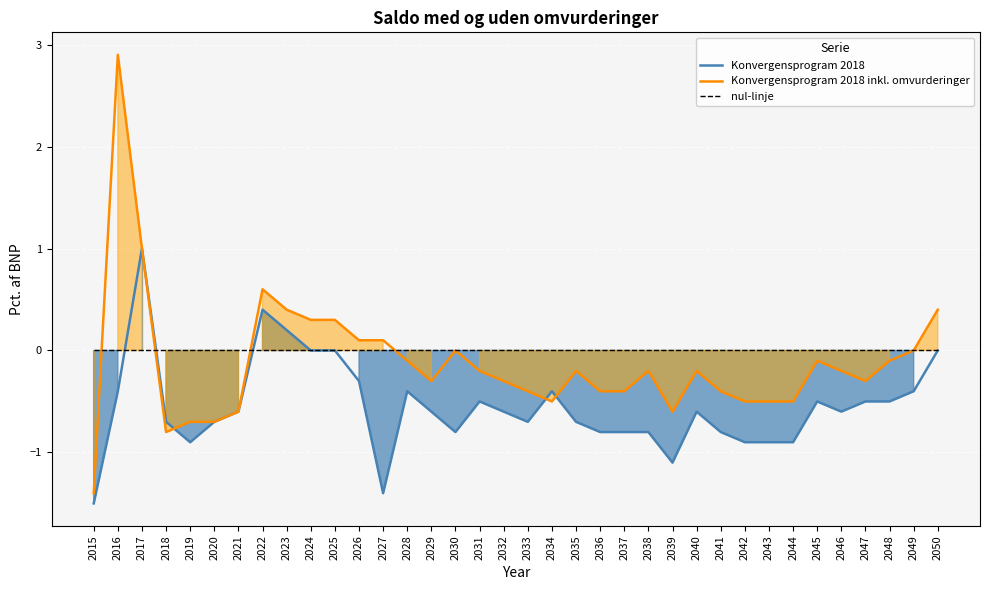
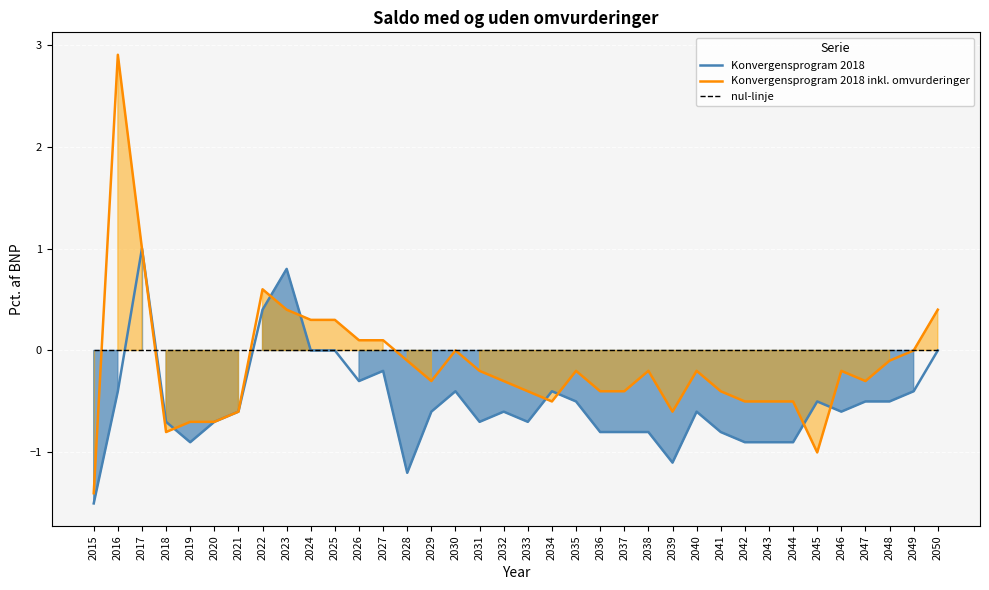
  {
    "Konvergensprogram 2018": {
      "2015": -1.5,
      "2016": -0.4,
      "2018": -0.7,
      "2019": -0.9,
      "2022": 0.4,
-     "2023": 0.2,
+     "2023": 0.8,
      "2026": -0.3,
-     "2027": -1.4,
-     "2028": -0.4,
+     "2027": -0.2,
+     "2028": -1.2,
      "2029": -0.6,
-     "2030": -0.8,
-     "2031": -0.5,
+     "2030": -0.4,
+     "2031": -0.7,
      "2032": -0.6,
      "2033": -0.7,
      "2034": -0.4,
-     "2035": -0.7,
+     "2035": -0.5,
      "2036": -0.8,
      "2037": -0.8,
      "2038": -0.8,
      "2039": -1.1,
      "2040": -0.6,
      "2041": -0.8,
      "2042": -0.9,
      "2043": -0.9,
      "2044": -0.9,
      "2045": -0.5,
      "2046": -0.6,
      "2047": -0.5,
      "2048": -0.5,
      "2049": -0.4
    },
    "Konvergensprogram 2018 inkl. omvurderinger": {
      "2015": -1.4,
      "2016": 2.9,
      "2018": -0.8,
      "2019": -0.7,
      "2022": 0.6,
      "2023": 0.4,
      "2024": 0.3,
      "2025": 0.3,
      "2026": 0.1,
      "2027": 0.1,
      "2028": -0.1,
      "2029": -0.3,
      "2031": -0.2,
      "2032": -0.3,
      "2033": -0.4,
      "2034": -0.5,
      "2035": -0.2,
      "2036": -0.4,
      "2037": -0.4,
      "2038": -0.2,
      "2039": -0.6,
      "2040": -0.2,
      "2041": -0.4,
      "2042": -0.5,
      "2043": -0.5,
      "2044": -0.5,
-     "2045": -0.1,
+     "2045": -1.0,
      "2046": -0.2,
      "2047": -0.3,
      "2048": -0.1,
      "2050": 0.4
    },
    "nul-linje": {
      "2015": 0.0,
      "2016": 0.0,
      "2017": 0.0,
      "2018": 0.0,
      "2019": 0.0,
      "2020": 0.0,
      "2021": 0.0,
      "2022": 0.0,
      "2023": 0.0,
      "2026": 0.0,
      "2027": 0.0,
      "2028": 0.0,
      "2029": 0.0,
      "2031": 0.0,
      "2032": 0.0,
      "2033": 0.0,
      "2034": 0.0,
      "2035": 0.0,
      "2036": 0.0,
      "2037": 0.0,
      "2038": 0.0,
      "2039": 0.0,
      "2040": 0.0,
      "2041": 0.0,
      "2042": 0.0,
      "2043": 0.0,
      "2044": 0.0,
      "2045": 0.0,
      "2046": 0.0,
      "2047": 0.0,
      "2048": 0.0
    }
  }
